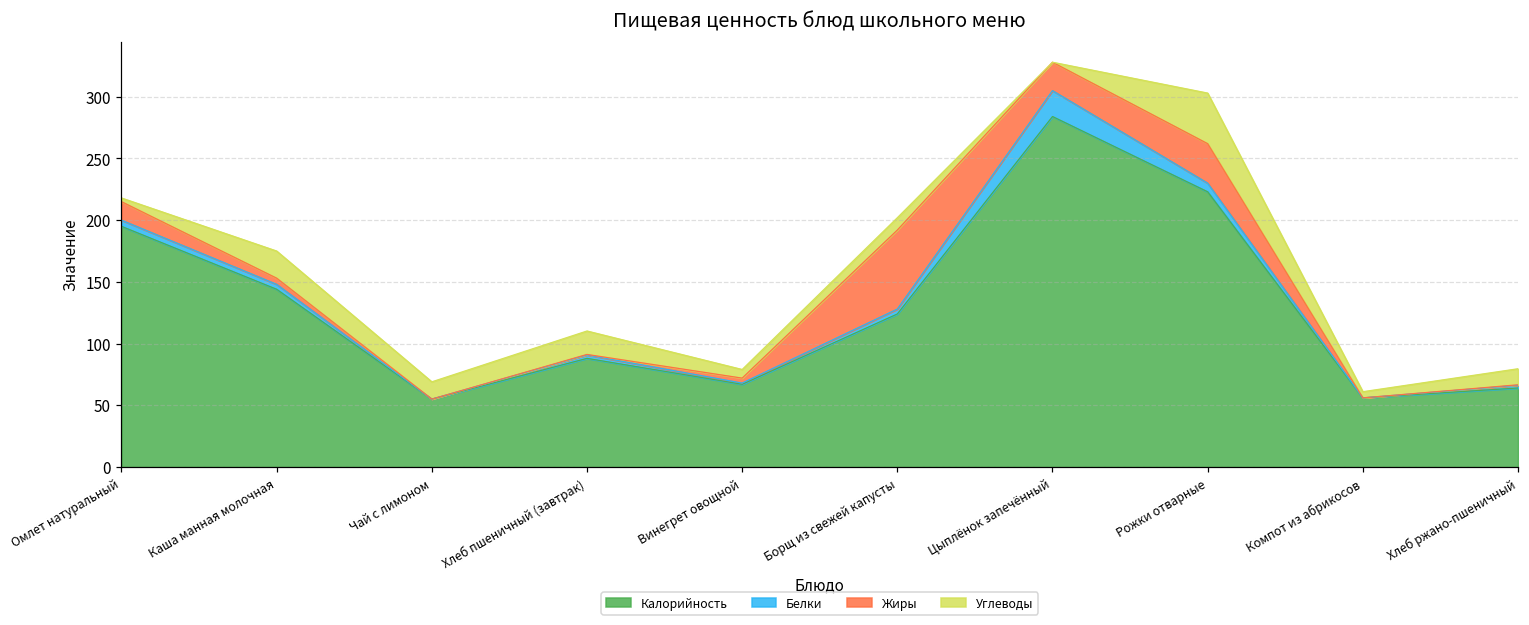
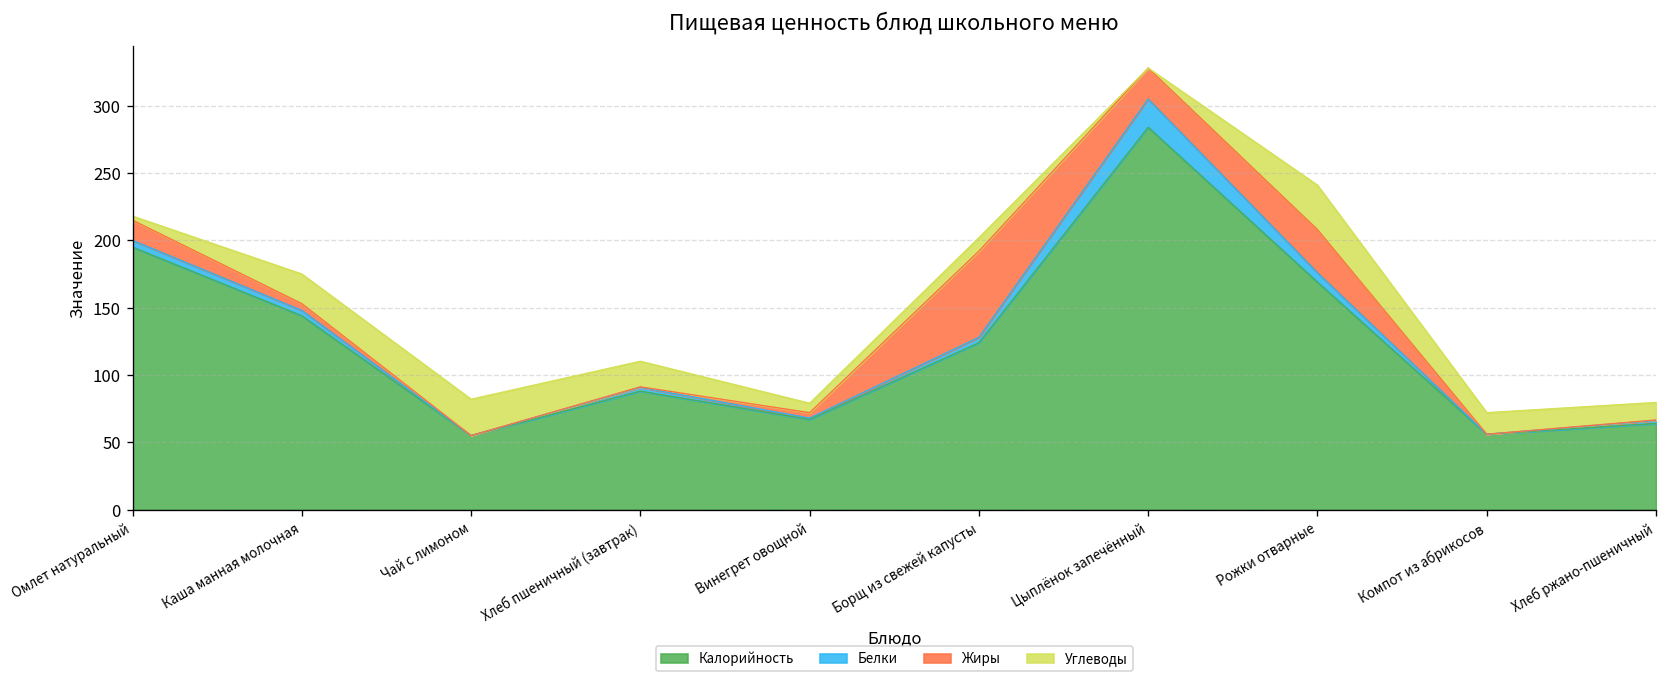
  {
    "Калорийность": {
      "Омлет натуральный": 195,
      "Каша манная молочная": 144,
      "Хлеб пшеничный (завтрак)": 88,
      "Борщ из свежей капусты": 124,
      "Цыплёнок запечённый": 284,
-     "Рожки отварные": 223
+     "Рожки отварные": 169
    },
    "Белки": {
      "Омлет натуральный": 5,
      "Каша манная молочная": 4,
      "Борщ из свежей капусты": 4,
      "Цыплёнок запечённый": 21,
      "Рожки отварные": 7
    },
    "Жиры": {
      "Омлет натуральный": 15,
      "Каша манная молочная": 5,
      "Винегрет овощной": 4,
      "Борщ из свежей капусты": 64,
      "Рожки отварные": 32
    },
    "Углеводы": {
      "Омлет натуральный": 3,
      "Каша манная молочная": 22,
-     "Чай с лимоном": 14,
+     "Чай с лимоном": 27,
      "Хлеб пшеничный (завтрак)": 19,
      "Винегрет овощной": 7,
      "Борщ из свежей капусты": 10,
-     "Рожки отварные": 41,
-     "Компот из абрикосов": 5,
+     "Рожки отварные": 33,
+     "Компот из абрикосов": 16,
      "Хлеб ржано-пшеничный": 13
    }
  }
